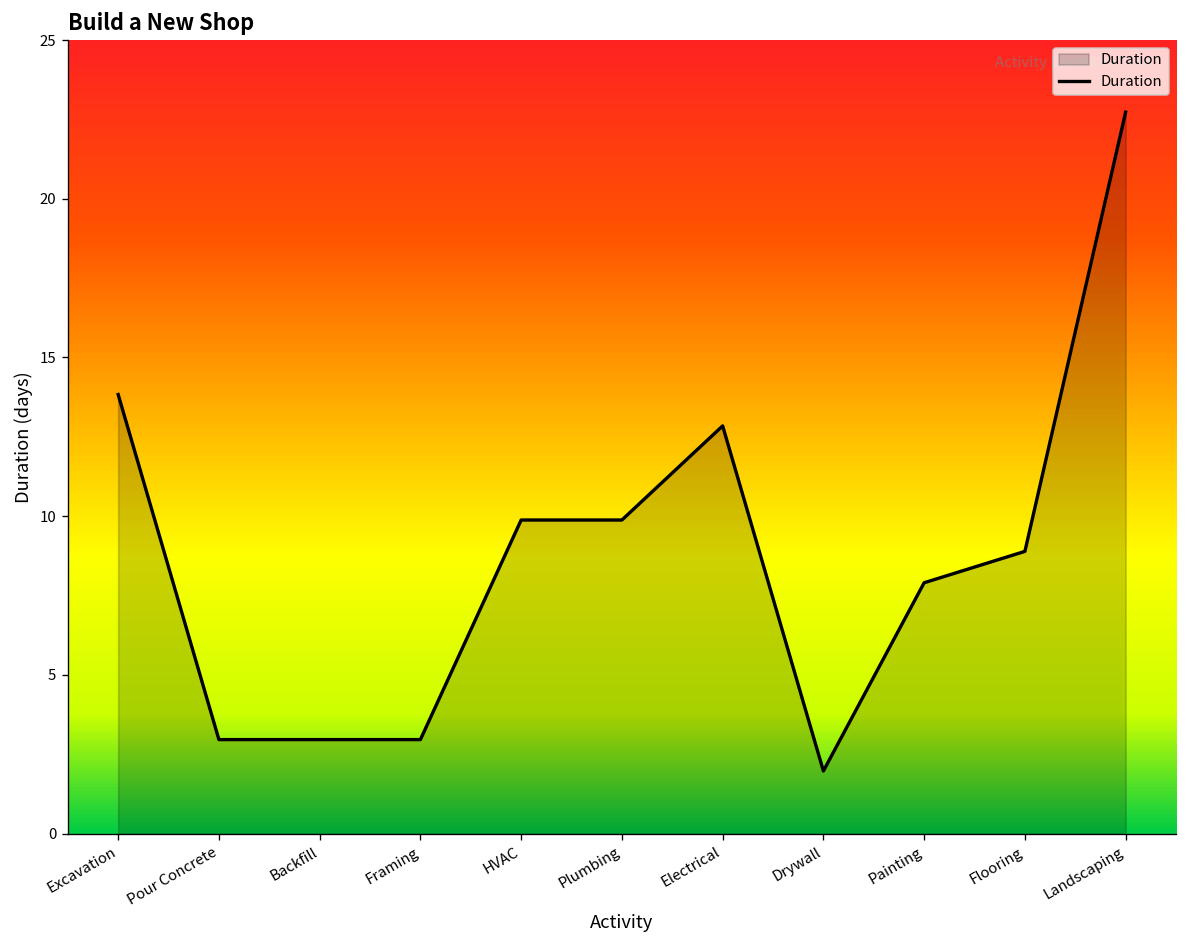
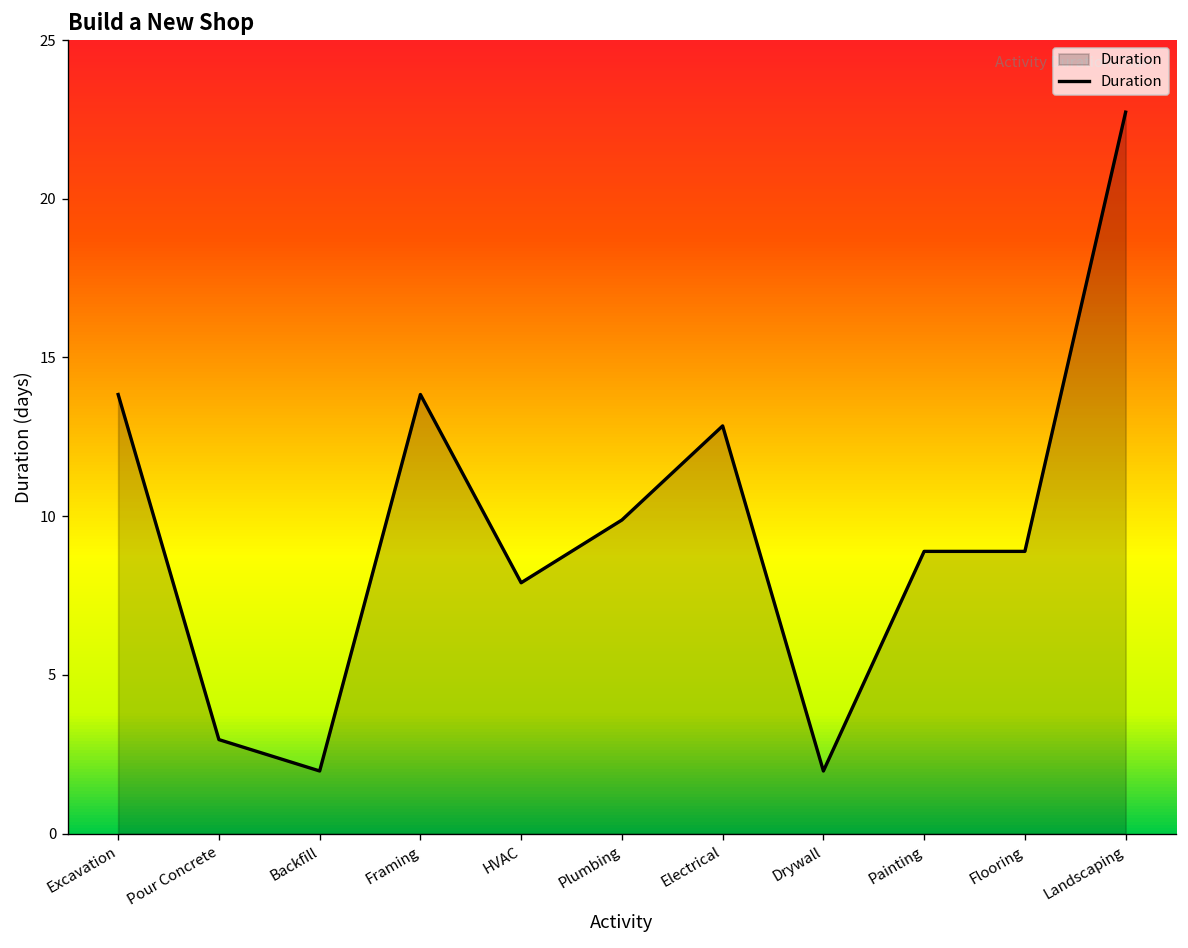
  {
    "Excavation": 14,
    "Pour Concrete": 3,
-   "Backfill": 3,
-   "Framing": 3,
-   "HVAC": 10,
+   "Backfill": 2,
+   "Framing": 14,
+   "HVAC": 8,
    "Plumbing": 10,
    "Electrical": 13,
    "Drywall": 2,
-   "Painting": 8,
+   "Painting": 9,
    "Flooring": 9,
    "Landscaping": 23
  }
